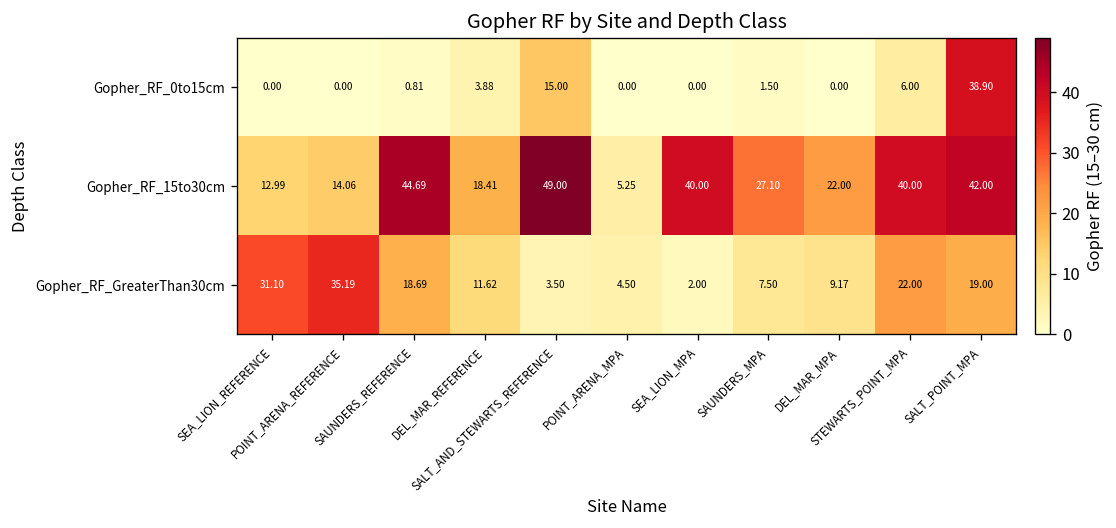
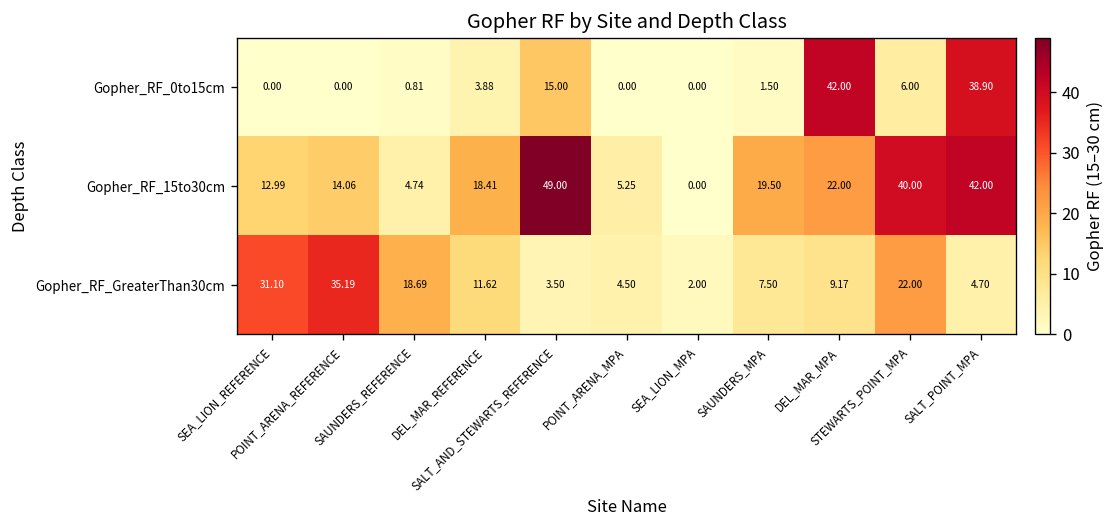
  {
    "Gopher_RF_0to15cm": {
      "SEA_LION_REFERENCE": 0.00,
      "POINT_ARENA_REFERENCE": 0.00,
      "SAUNDERS_REFERENCE": 0.81,
      "DEL_MAR_REFERENCE": 3.88,
      "SALT_AND_STEWARTS_REFERENCE": 15.00,
      "POINT_ARENA_MPA": 0.00,
      "SEA_LION_MPA": 0.00,
      "SAUNDERS_MPA": 1.50,
-     "DEL_MAR_MPA": 0.00,
+     "DEL_MAR_MPA": 42.00,
      "STEWARTS_POINT_MPA": 6.00,
      "SALT_POINT_MPA": 38.90
    },
    "Gopher_RF_15to30cm": {
      "SEA_LION_REFERENCE": 12.99,
      "POINT_ARENA_REFERENCE": 14.06,
-     "SAUNDERS_REFERENCE": 44.69,
+     "SAUNDERS_REFERENCE": 4.74,
      "DEL_MAR_REFERENCE": 18.41,
      "SALT_AND_STEWARTS_REFERENCE": 49.00,
      "POINT_ARENA_MPA": 5.25,
-     "SEA_LION_MPA": 40.00,
-     "SAUNDERS_MPA": 27.10,
+     "SEA_LION_MPA": 0.00,
+     "SAUNDERS_MPA": 19.50,
      "DEL_MAR_MPA": 22.00,
      "STEWARTS_POINT_MPA": 40.00,
      "SALT_POINT_MPA": 42.00
    },
    "Gopher_RF_GreaterThan30cm": {
      "SEA_LION_REFERENCE": 31.10,
      "POINT_ARENA_REFERENCE": 35.19,
      "SAUNDERS_REFERENCE": 18.69,
      "DEL_MAR_REFERENCE": 11.62,
      "SALT_AND_STEWARTS_REFERENCE": 3.50,
      "POINT_ARENA_MPA": 4.50,
      "SEA_LION_MPA": 2.00,
      "SAUNDERS_MPA": 7.50,
      "DEL_MAR_MPA": 9.17,
      "STEWARTS_POINT_MPA": 22.00,
-     "SALT_POINT_MPA": 19.00
+     "SALT_POINT_MPA": 4.70
    }
  }
